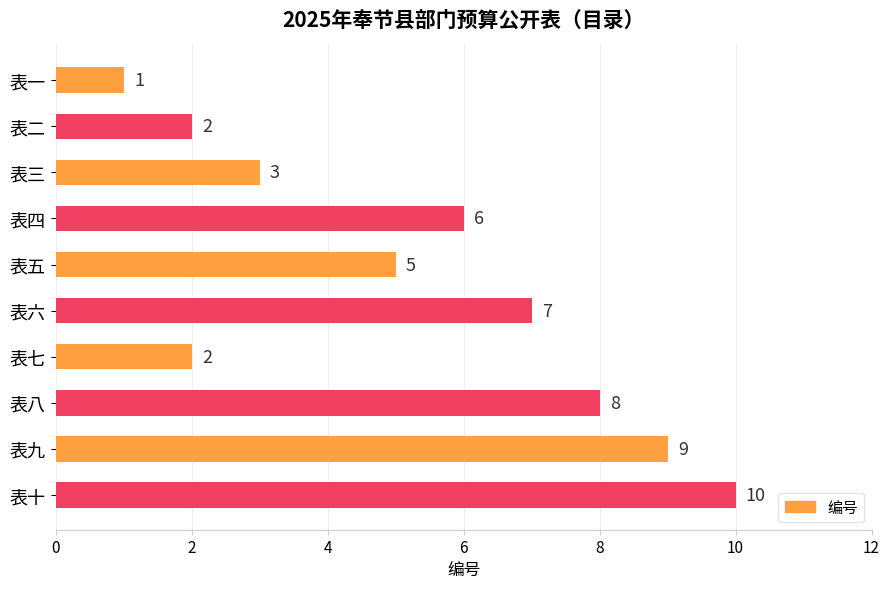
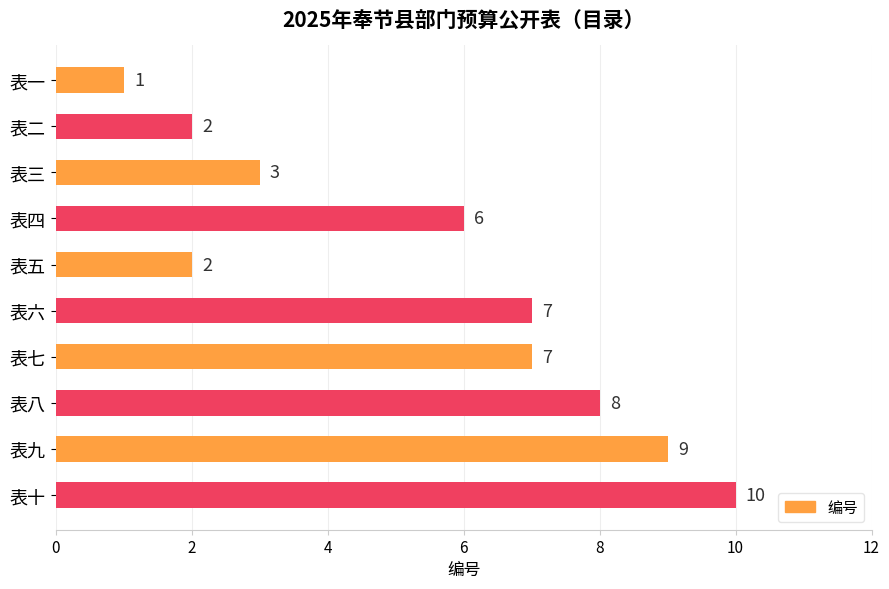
  {
    "表一": 1,
    "表二": 2,
    "表三": 3,
    "表四": 6,
-   "表五": 5,
+   "表五": 2,
    "表六": 7,
-   "表七": 2,
+   "表七": 7,
    "表八": 8,
    "表九": 9,
    "表十": 10
  }
